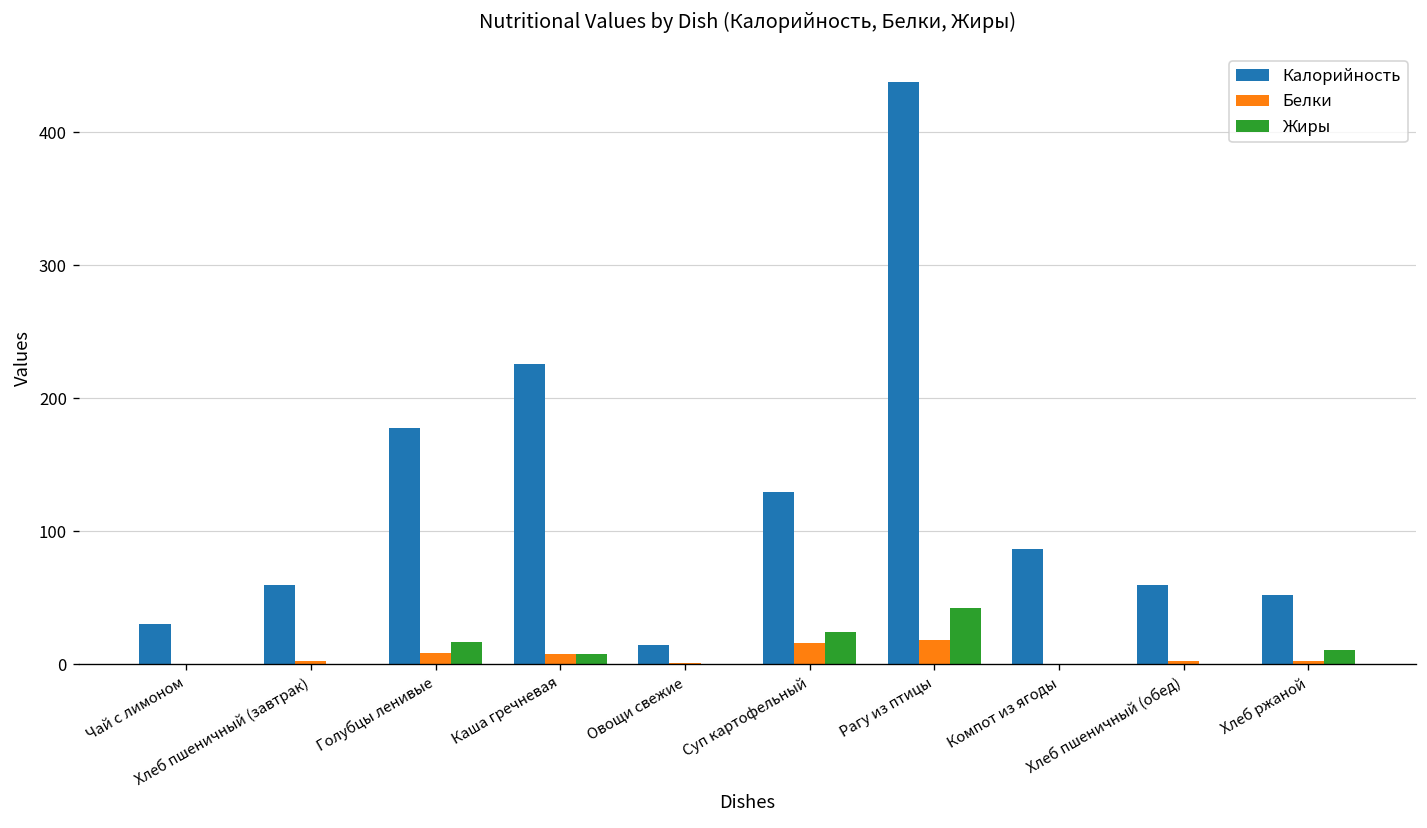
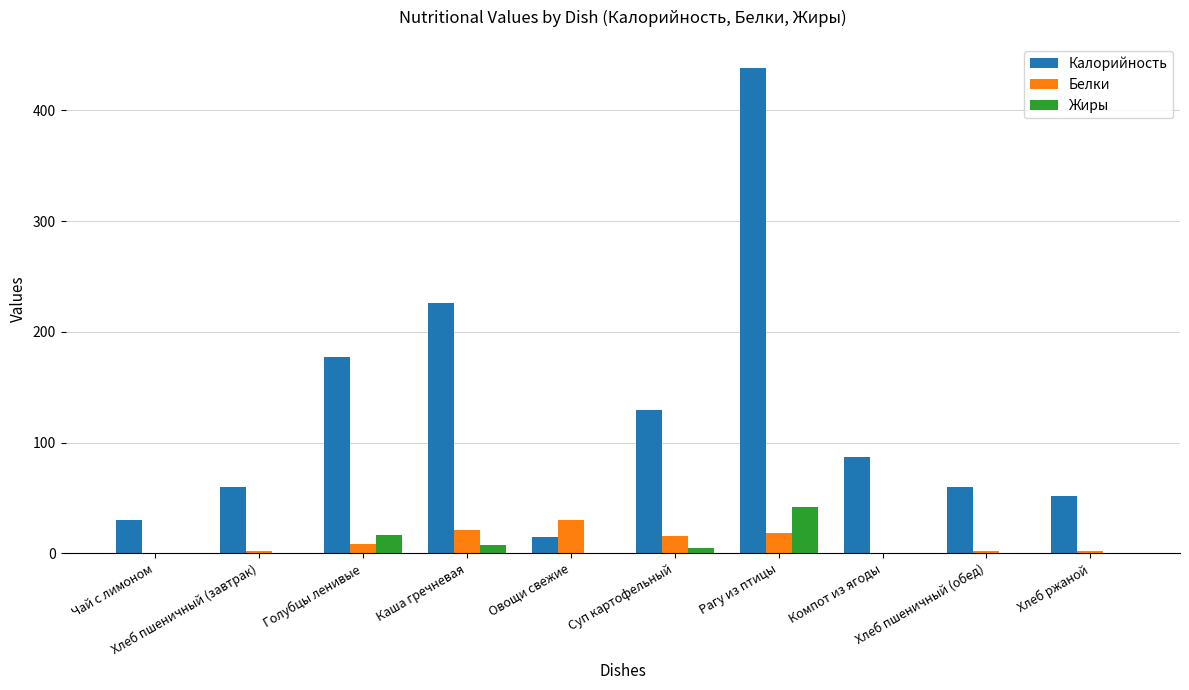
  {
    "Калорийность": {
      "Чай с лимоном": 30,
      "Хлеб пшеничный (завтрак)": 60,
      "Голубцы ленивые": 177,
      "Каша гречневая": 226,
      "Овощи свежие": 14,
      "Суп картофельный": 129,
      "Рагу из птицы": 438,
      "Компот из ягоды": 87,
      "Хлеб пшеничный (обед)": 60,
      "Хлеб ржаной": 52
    },
    "Белки": {
      "Голубцы ленивые": 8,
-     "Каша гречневая": 8,
-     "Овощи свежие": 1,
+     "Каша гречневая": 21,
+     "Овощи свежие": 30,
      "Суп картофельный": 16,
      "Рагу из птицы": 18
    },
    "Жиры": {
      "Чай с лимоном": 0,
      "Голубцы ленивые": 17,
      "Каша гречневая": 8,
-     "Суп картофельный": 24,
+     "Суп картофельный": 4,
      "Рагу из птицы": 42,
-     "Хлеб ржаной": 11
+     "Хлеб ржаной": 0
    }
  }
